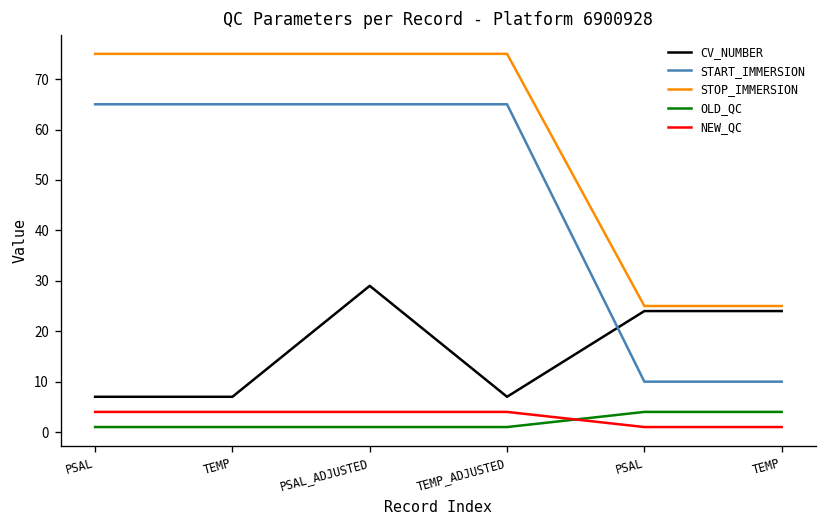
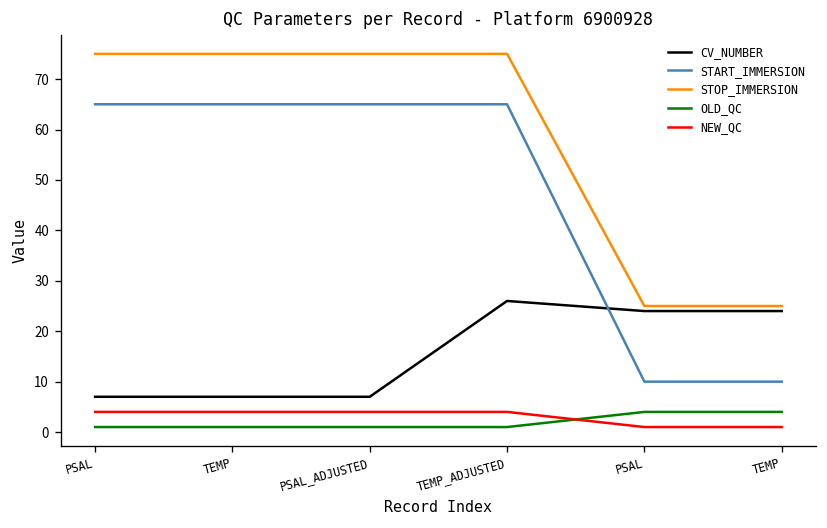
  {
    "CV_NUMBER": {
-     "PSAL_ADJUSTED": 29,
-     "TEMP_ADJUSTED": 7
+     "PSAL_ADJUSTED": 7,
+     "TEMP_ADJUSTED": 26
    },
    "START_IMMERSION": {
      "PSAL_ADJUSTED": 65,
      "TEMP_ADJUSTED": 65
    },
    "STOP_IMMERSION": {
      "PSAL_ADJUSTED": 75,
      "TEMP_ADJUSTED": 75
    },
    "OLD_QC": {
      "PSAL_ADJUSTED": 1,
      "TEMP_ADJUSTED": 1
    },
    "NEW_QC": {
      "PSAL_ADJUSTED": 4,
      "TEMP_ADJUSTED": 4
    }
  }
